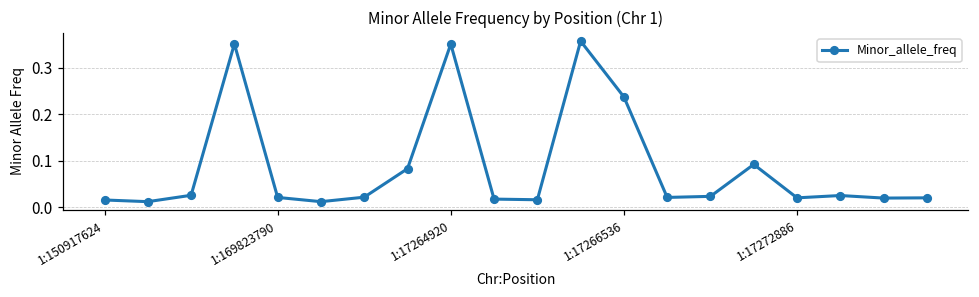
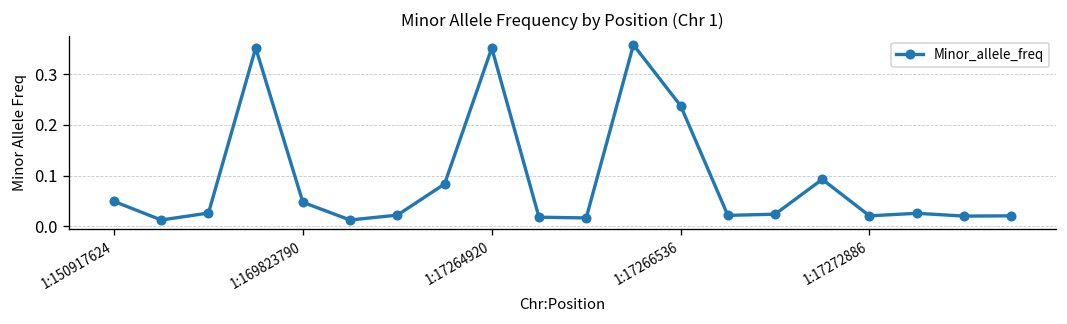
  {
-   "1:150917624": 0.02,
-   "1:169823790": 0.02,
+   "1:150917624": 0.05,
+   "1:169823790": 0.05,
    "1:17264920": 0.35,
    "1:17266536": 0.24,
    "1:17272886": 0.02
  }
